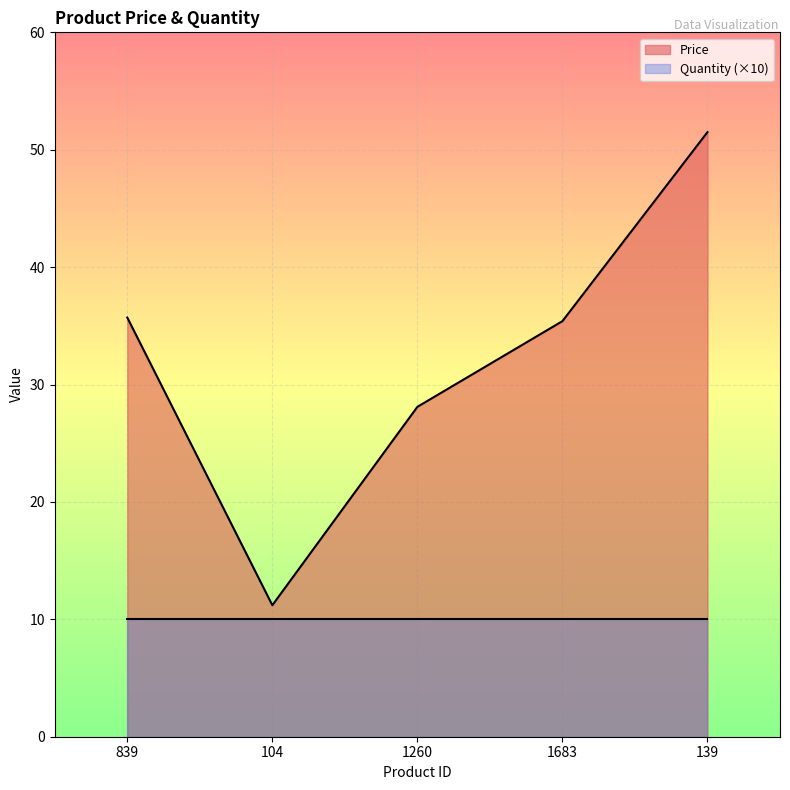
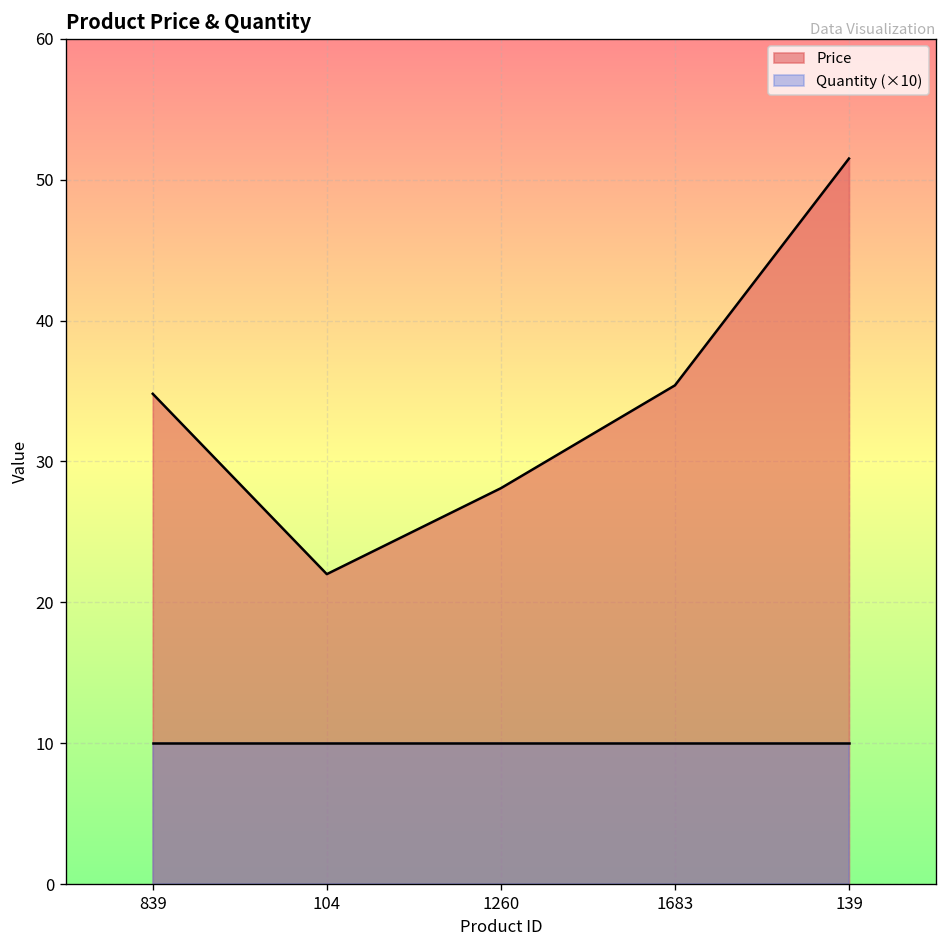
  {
    "Price": {
-     "839": 35.7,
-     "104": 11.2,
+     "839": 34.8,
+     "104": 22.0,
      "1260": 28.1,
      "1683": 35.4,
      "139": 51.5
    },
    "Quantity (×10)": {
      "839": 10.0,
      "104": 10.0,
      "1260": 10.0,
      "1683": 10.0,
      "139": 10.0
    }
  }
